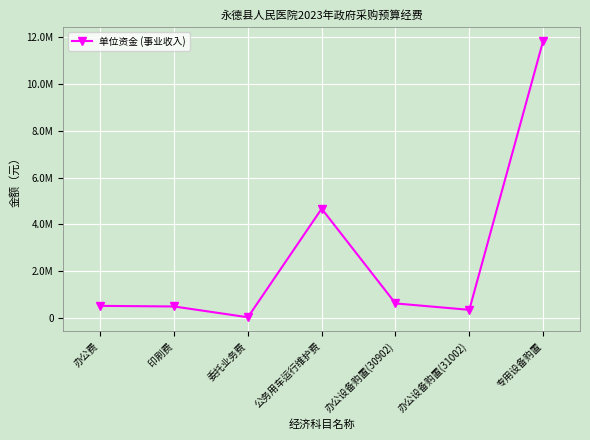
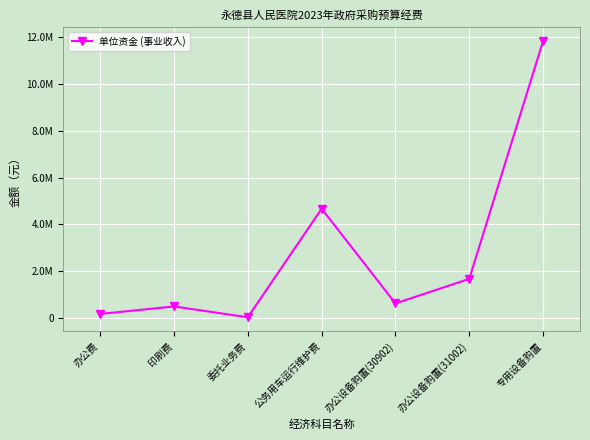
  {
-   "办公费": 500000,
+   "办公费": 200000,
    "印刷费": 500000,
    "委托业务费": 0,
    "公务用车运行维护费": 4700000,
    "办公设备购置(30902)": 600000,
-   "办公设备购置(31002)": 300000,
+   "办公设备购置(31002)": 1700000,
    "专用设备购置": 11800000
  }
